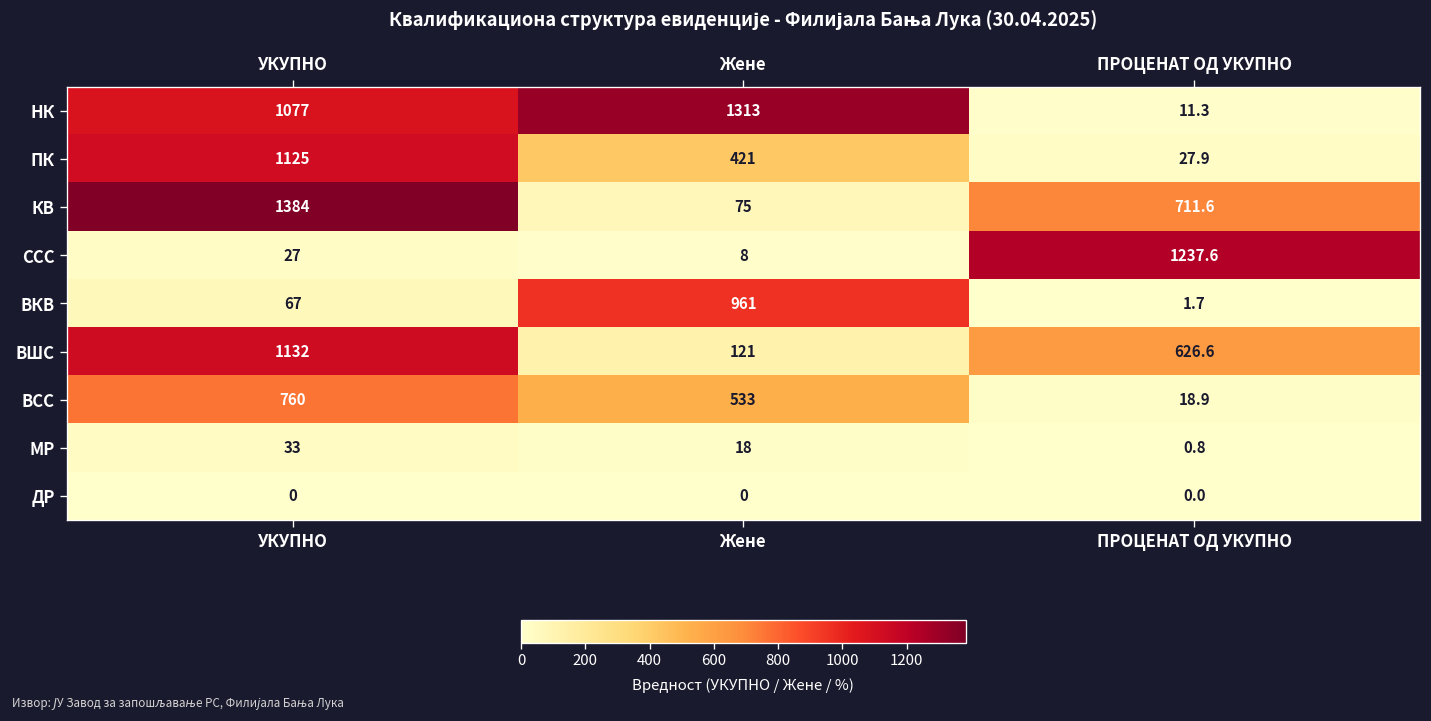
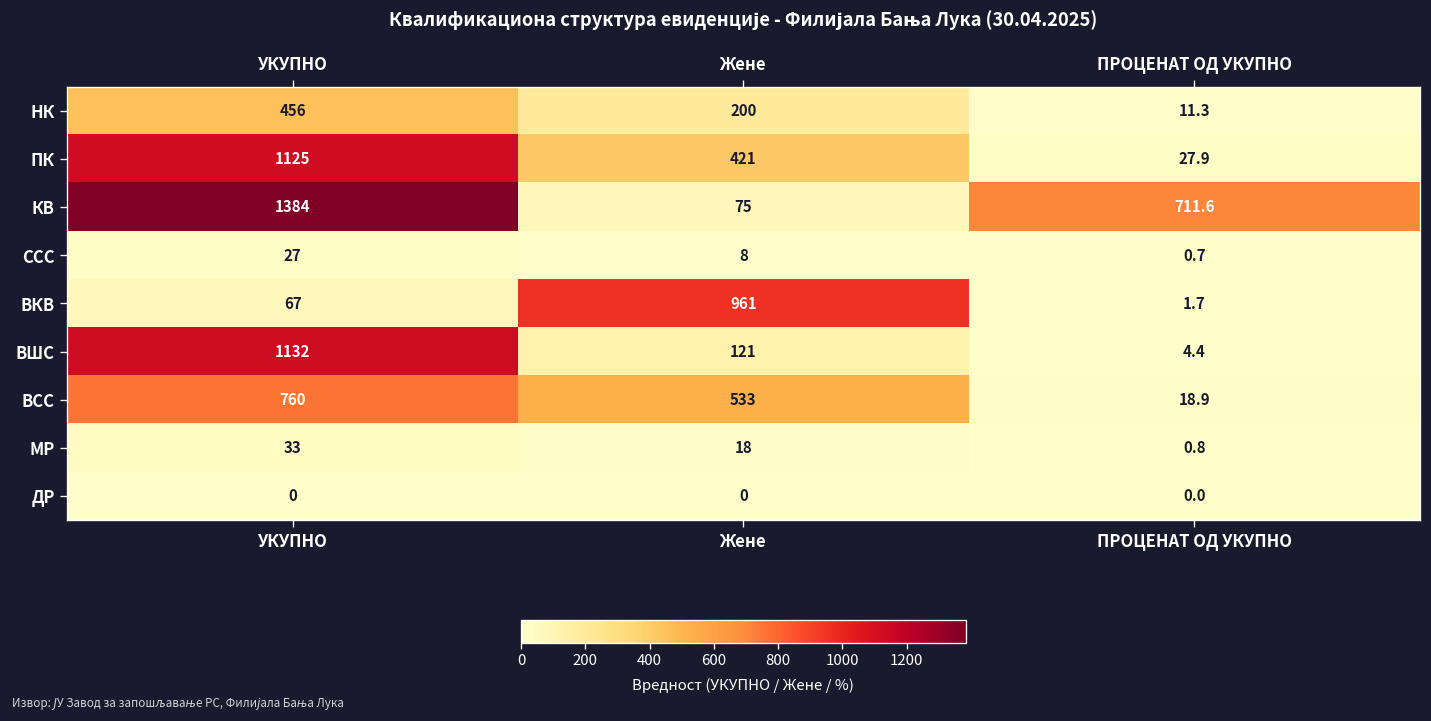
  {
    "НК": {
-     "УКУПНО": 1077,
-     "Жене": 1313,
+     "УКУПНО": 456,
+     "Жене": 200,
      "ПРОЦЕНАТ ОД УКУПНО": 11.3
    },
    "ПК": {
      "УКУПНО": 1125,
      "Жене": 421,
      "ПРОЦЕНАТ ОД УКУПНО": 27.9
    },
    "КВ": {
      "УКУПНО": 1384,
      "Жене": 75,
      "ПРОЦЕНАТ ОД УКУПНО": 711.6
    },
    "ССС": {
      "УКУПНО": 27,
      "Жене": 8,
-     "ПРОЦЕНАТ ОД УКУПНО": 1237.6
+     "ПРОЦЕНАТ ОД УКУПНО": 0.7
    },
    "ВКВ": {
      "УКУПНО": 67,
      "Жене": 961,
      "ПРОЦЕНАТ ОД УКУПНО": 1.7
    },
    "ВШС": {
      "УКУПНО": 1132,
      "Жене": 121,
-     "ПРОЦЕНАТ ОД УКУПНО": 626.6
+     "ПРОЦЕНАТ ОД УКУПНО": 4.4
    },
    "ВСС": {
      "УКУПНО": 760,
      "Жене": 533,
      "ПРОЦЕНАТ ОД УКУПНО": 18.9
    },
    "МР": {
      "УКУПНО": 33,
      "Жене": 18,
      "ПРОЦЕНАТ ОД УКУПНО": 0.8
    },
    "ДР": {
      "УКУПНО": 0,
      "Жене": 0,
      "ПРОЦЕНАТ ОД УКУПНО": 0.0
    }
  }
